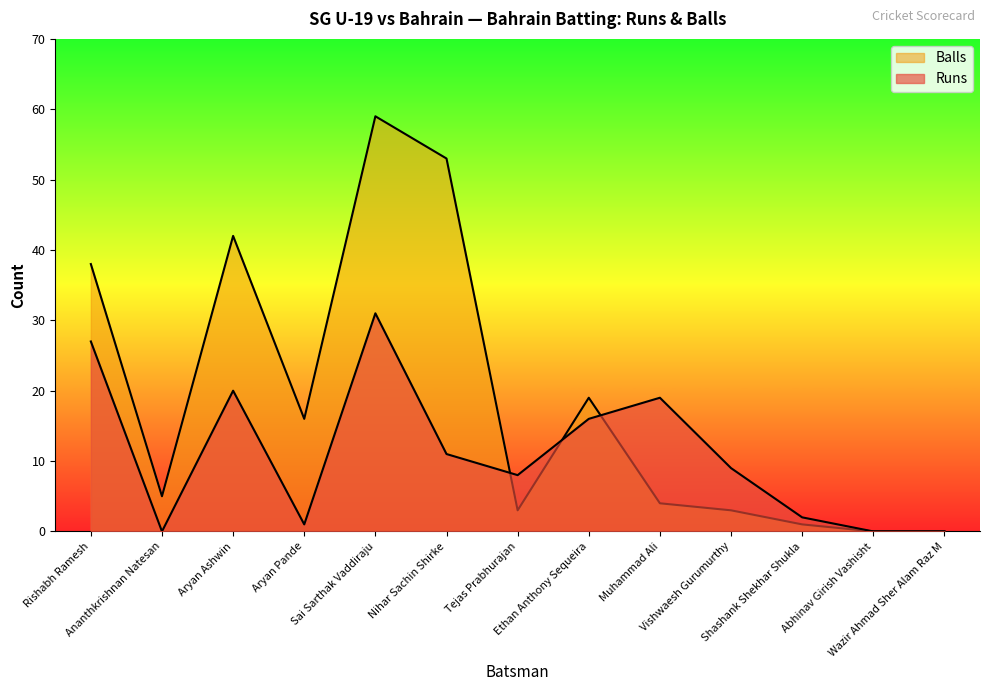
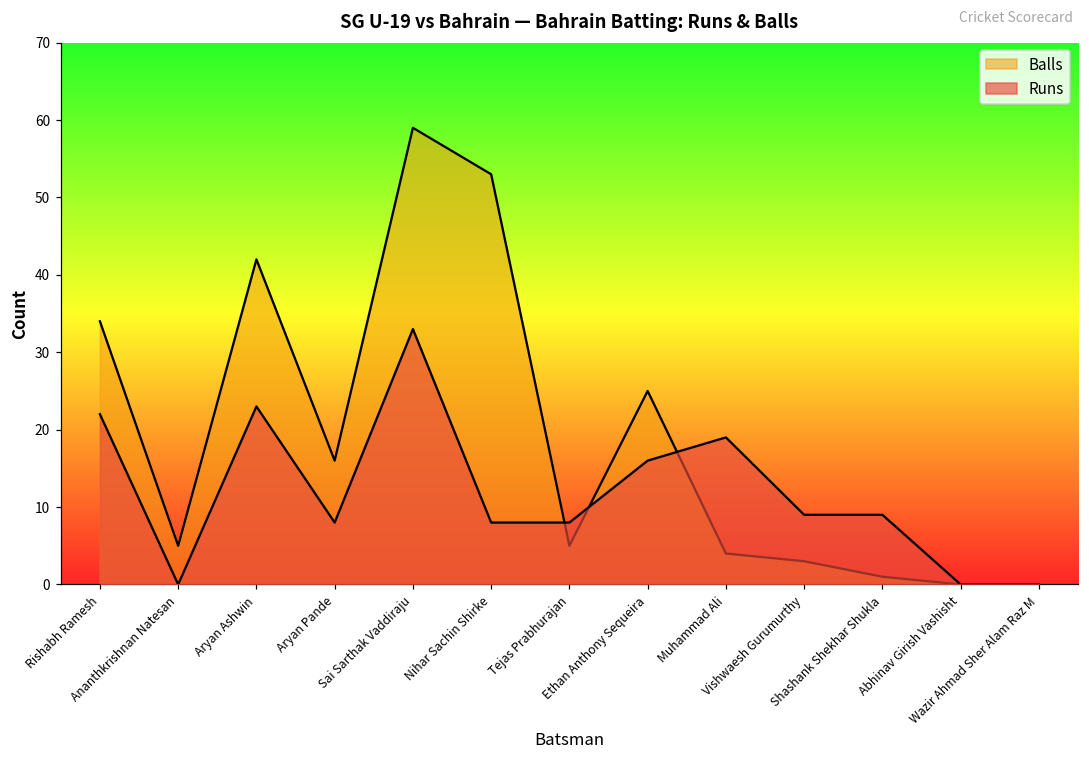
  {
    "Balls": {
-     "Rishabh Ramesh": 38,
+     "Rishabh Ramesh": 34,
      "Ananthkrishnan Natesan": 5,
      "Aryan Ashwin": 42,
      "Aryan Pande": 16,
      "Sai Sarthak Vaddiraju": 59,
      "Nihar Sachin Shirke": 53,
-     "Tejas Prabhurajan": 3,
-     "Ethan Anthony Sequeira": 19,
+     "Tejas Prabhurajan": 5,
+     "Ethan Anthony Sequeira": 25,
      "Muhammad Ali": 4,
      "Vishwaesh Gurumurthy": 3,
      "Shashank Shekhar Shukla": 1
    },
    "Runs": {
-     "Rishabh Ramesh": 27,
+     "Rishabh Ramesh": 22,
      "Ananthkrishnan Natesan": 0,
-     "Aryan Ashwin": 20,
-     "Aryan Pande": 1,
-     "Sai Sarthak Vaddiraju": 31,
-     "Nihar Sachin Shirke": 11,
+     "Aryan Ashwin": 23,
+     "Aryan Pande": 8,
+     "Sai Sarthak Vaddiraju": 33,
+     "Nihar Sachin Shirke": 8,
      "Tejas Prabhurajan": 8,
      "Ethan Anthony Sequeira": 16,
      "Muhammad Ali": 19,
      "Vishwaesh Gurumurthy": 9,
-     "Shashank Shekhar Shukla": 2
+     "Shashank Shekhar Shukla": 9
    }
  }
